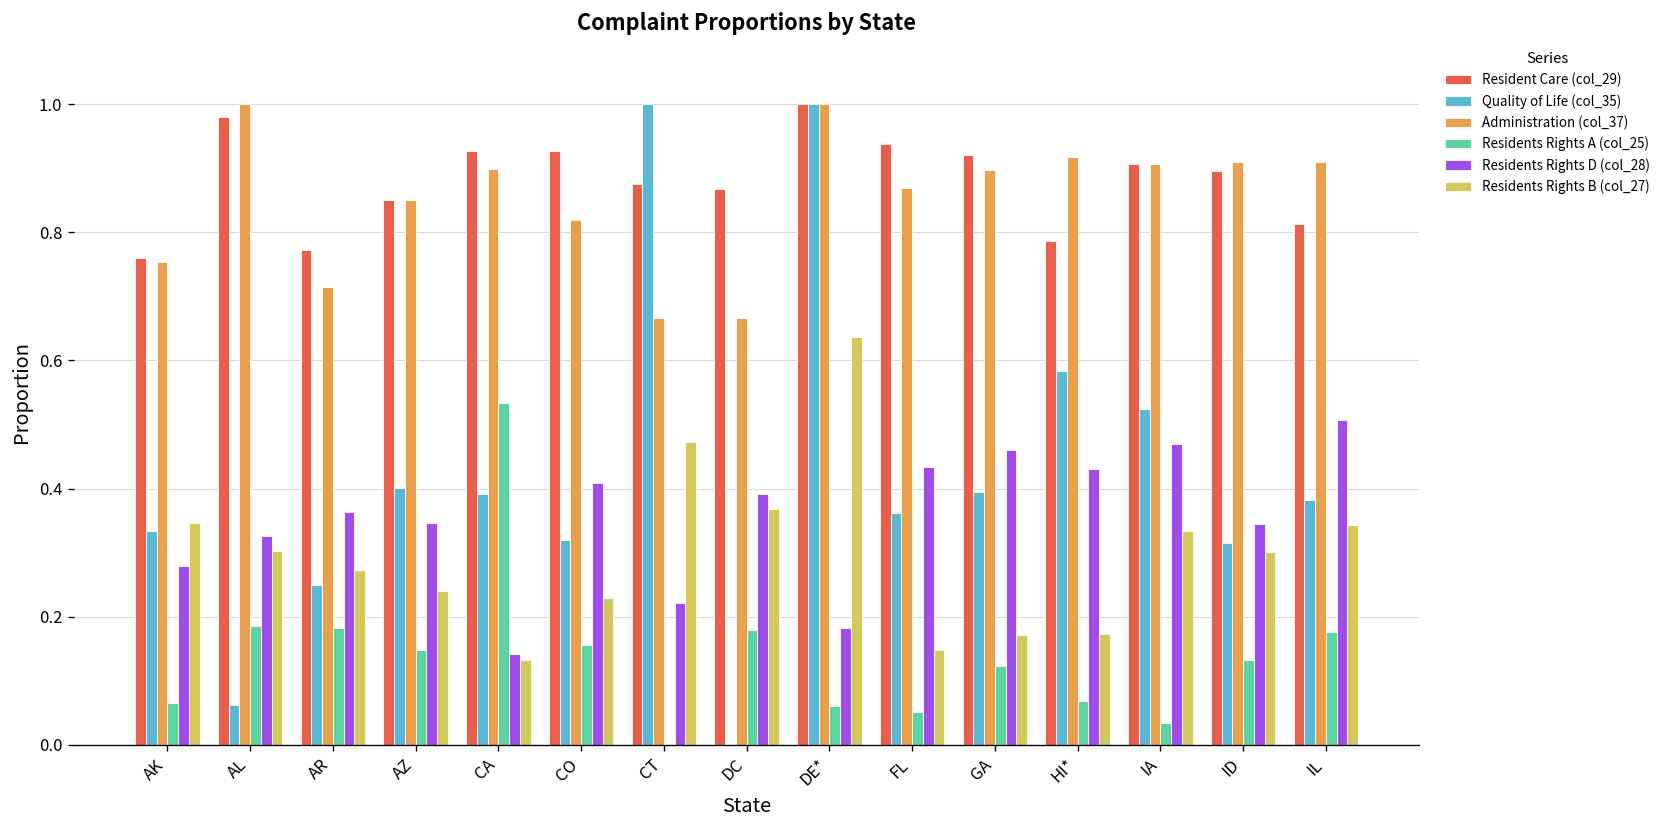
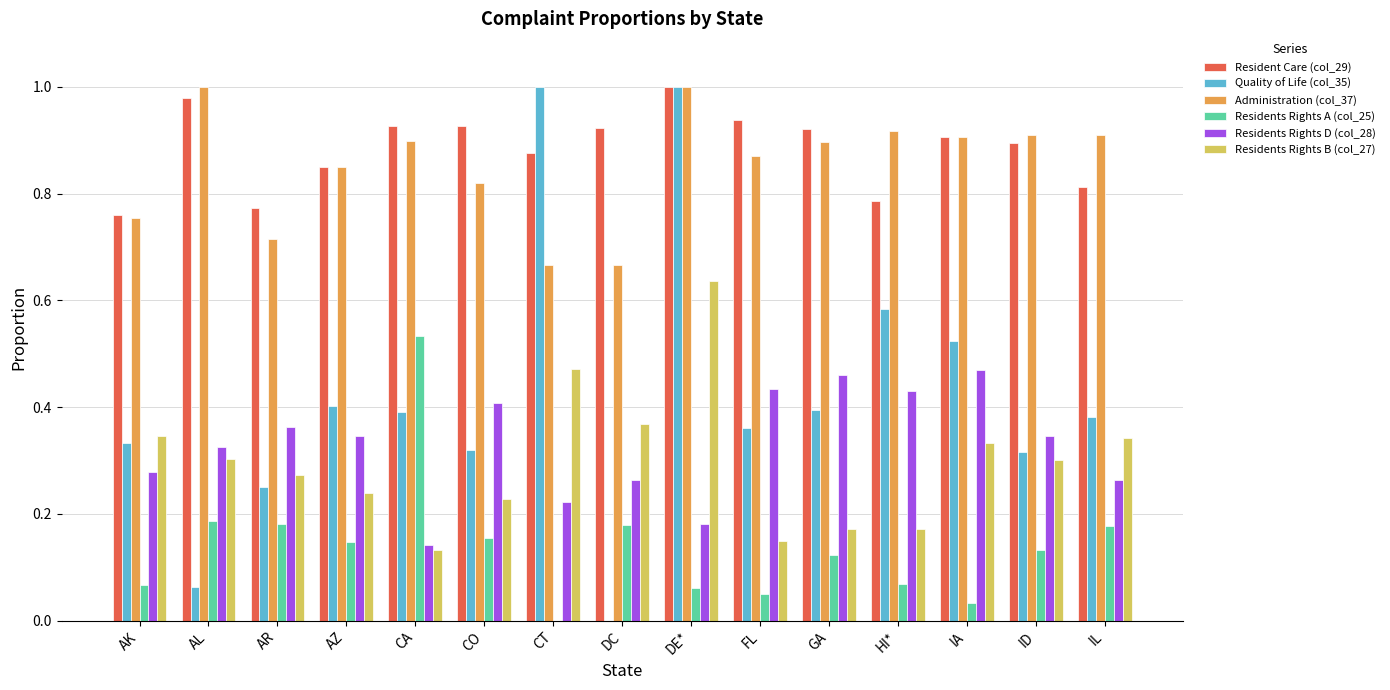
  {
    "Resident Care (col_29)": {
      "AK": 0.76,
      "AL": 0.98,
      "AR": 0.77,
      "AZ": 0.85,
      "CA": 0.93,
      "CO": 0.93,
      "CT": 0.88,
-     "DC": 0.87,
+     "DC": 0.92,
      "DE*": 1.00,
      "FL": 0.94,
      "GA": 0.92,
      "HI*": 0.79,
      "IA": 0.91,
      "ID": 0.90,
      "IL": 0.81
    },
    "Residents Rights D (col_28)": {
      "AK": 0.28,
      "AL": 0.33,
      "AR": 0.36,
      "AZ": 0.35,
      "CA": 0.14,
      "CO": 0.41,
      "CT": 0.22,
-     "DC": 0.39,
+     "DC": 0.26,
      "DE*": 0.18,
      "FL": 0.43,
      "GA": 0.46,
      "HI*": 0.43,
      "IA": 0.47,
      "ID": 0.35,
-     "IL": 0.51
+     "IL": 0.26
    }
  }
